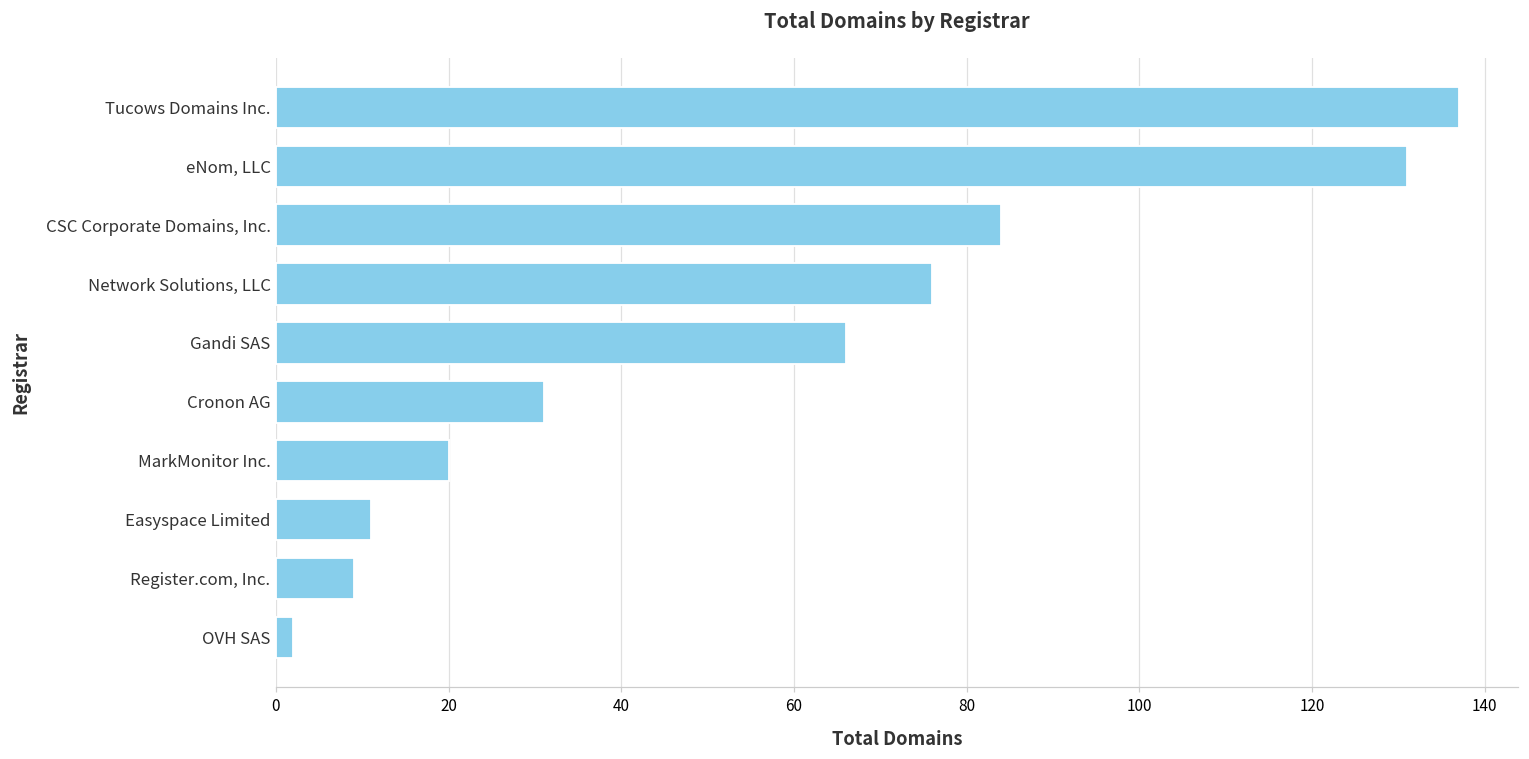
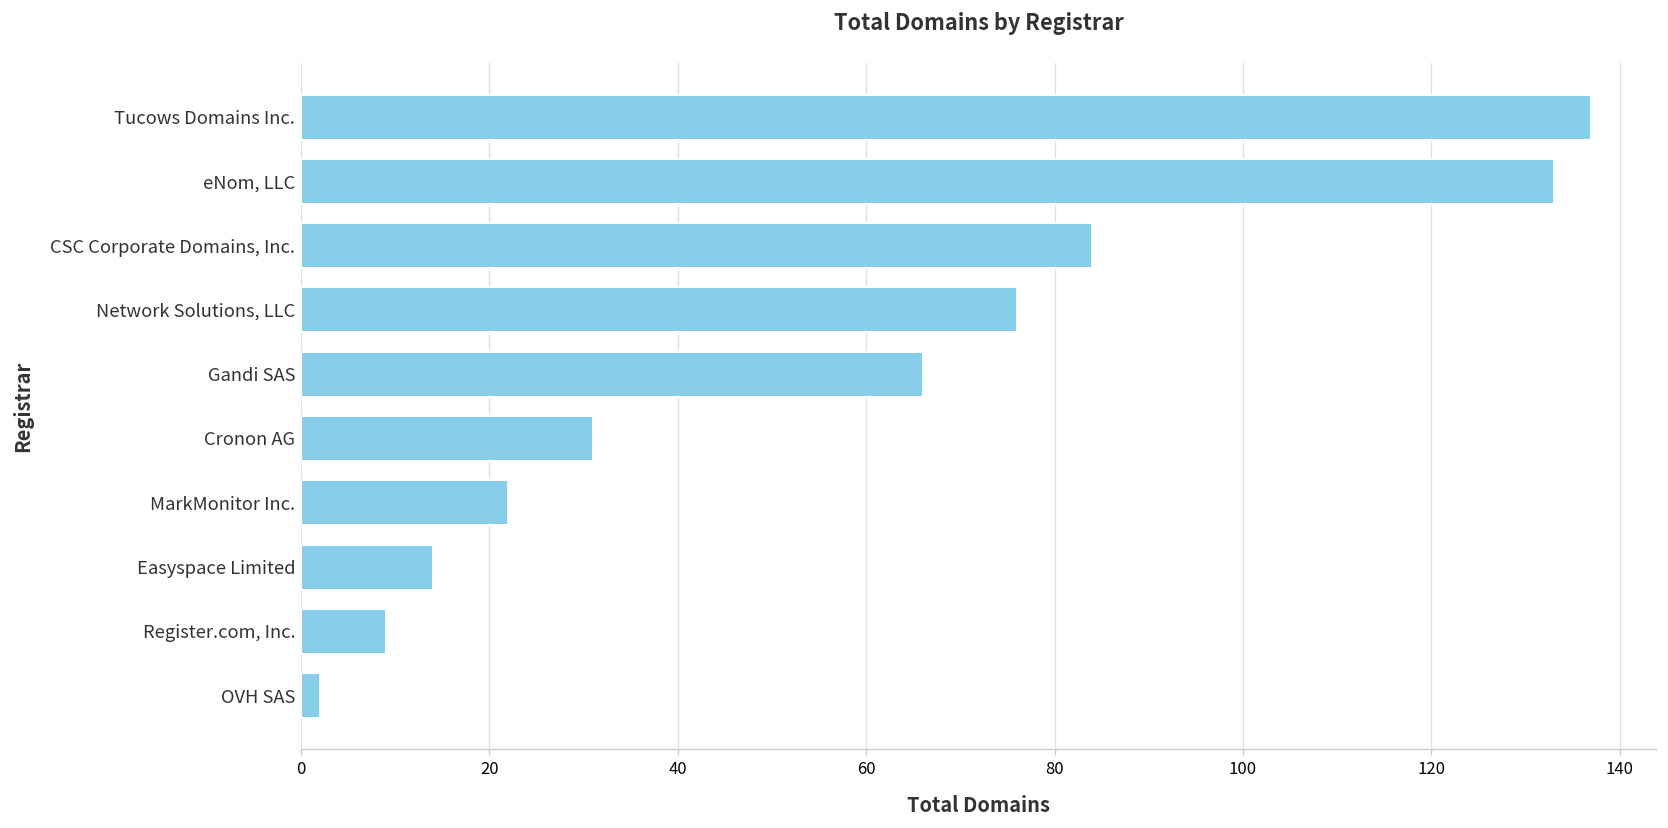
  {
    "Tucows Domains Inc.": 137,
-   "eNom, LLC": 131,
+   "eNom, LLC": 133,
    "CSC Corporate Domains, Inc.": 84,
    "Network Solutions, LLC": 76,
    "Gandi SAS": 66,
    "Cronon AG": 31,
-   "MarkMonitor Inc.": 20,
-   "Easyspace Limited": 11,
+   "MarkMonitor Inc.": 22,
+   "Easyspace Limited": 14,
    "Register.com, Inc.": 9,
    "OVH SAS": 2
  }
